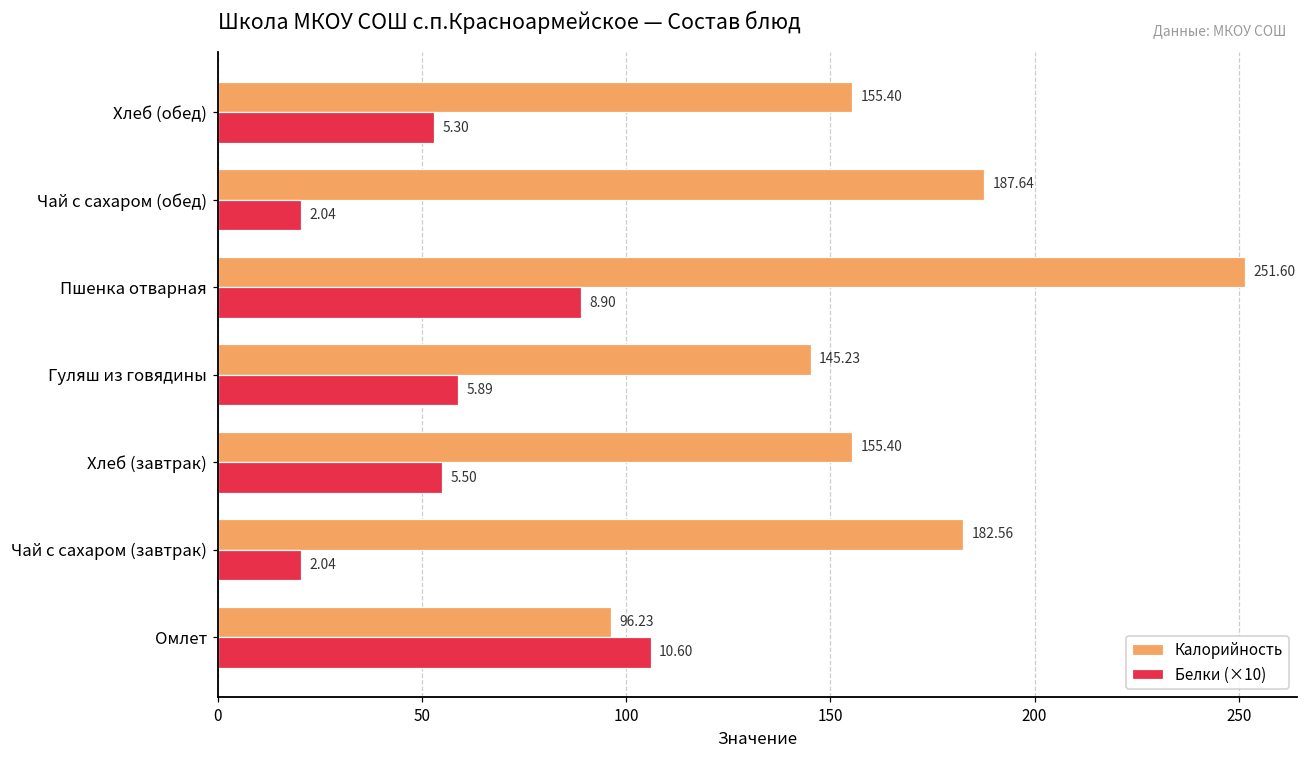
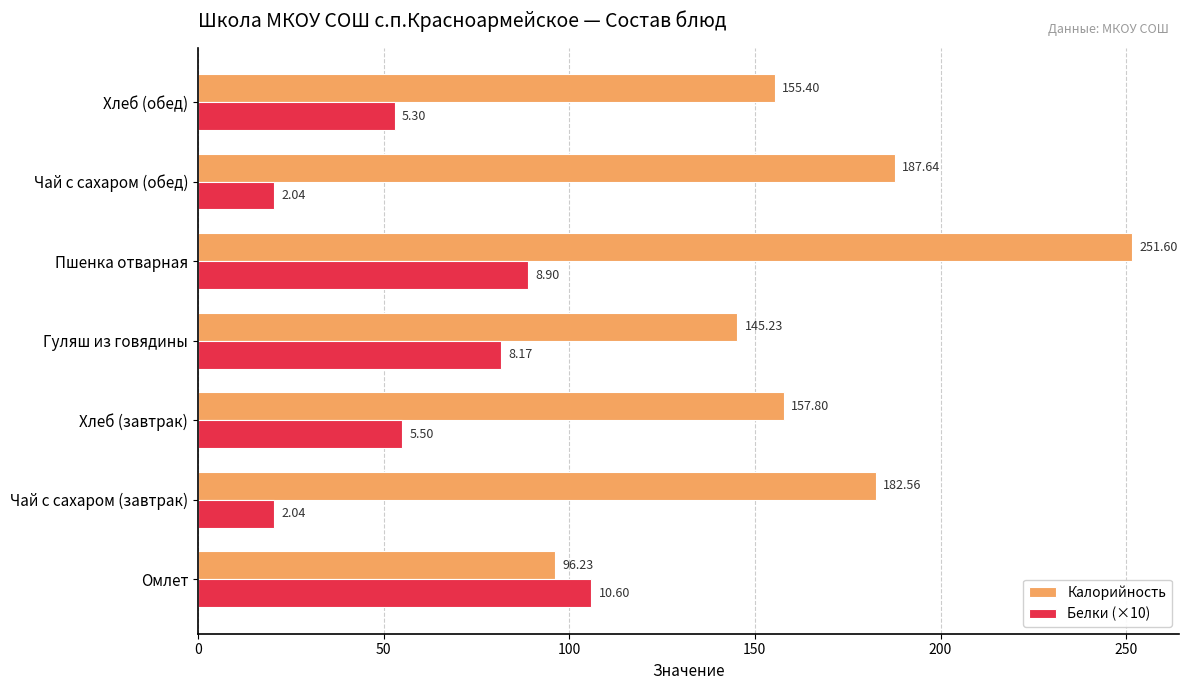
  {
    "Калорийность": {
      "Хлеб (обед)": 155.40,
      "Чай с сахаром (обед)": 187.64,
      "Пшенка отварная": 251.60,
      "Гуляш из говядины": 145.23,
-     "Хлеб (завтрак)": 155.40,
+     "Хлеб (завтрак)": 157.80,
      "Чай с сахаром (завтрак)": 182.56,
      "Омлет": 96.23
    },
    "Белки (×10)": {
-     "Гуляш из говядины": 5.89
+     "Гуляш из говядины": 8.17
    }
  }
